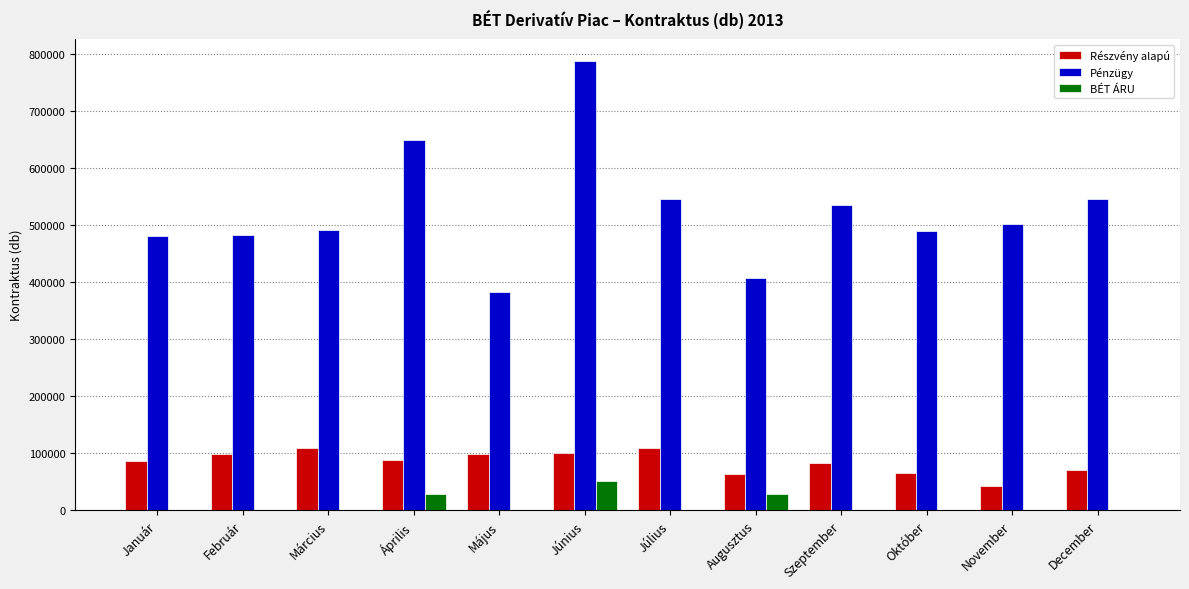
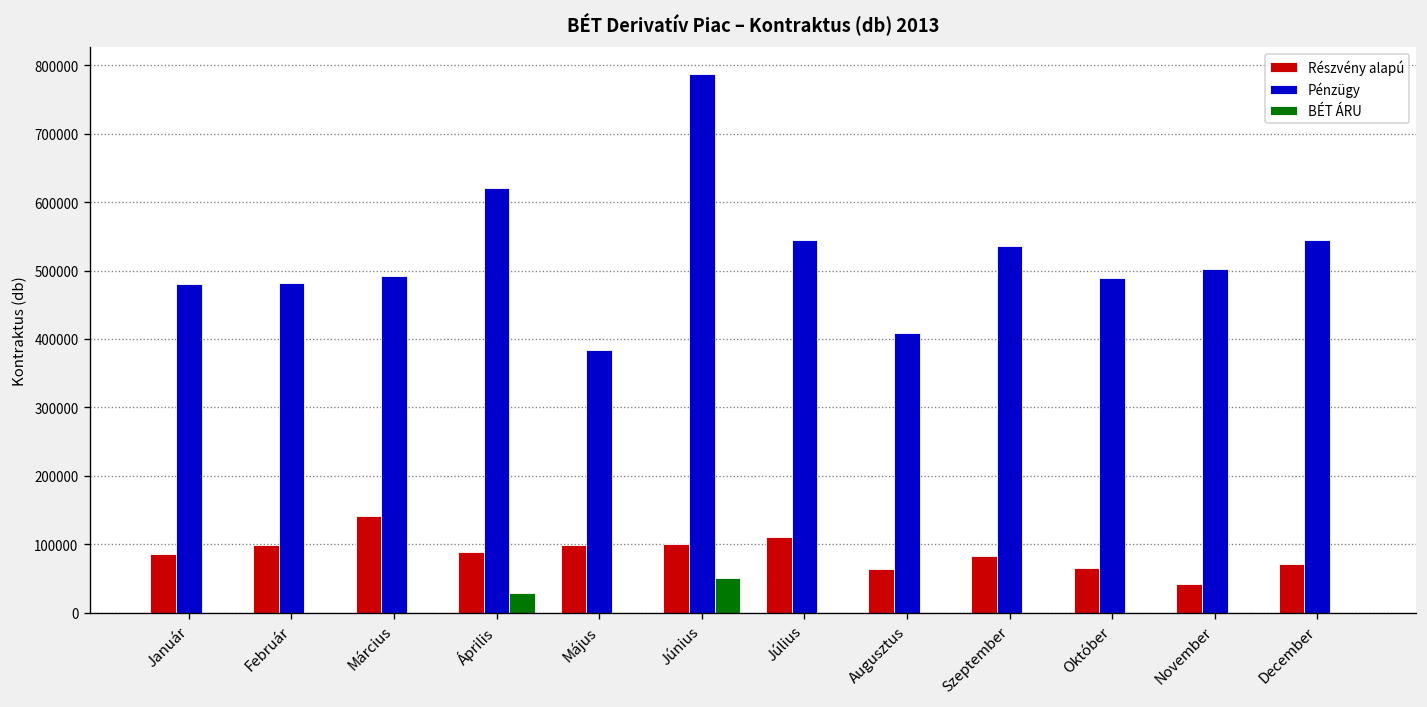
  {
    "Részvény alapú": {
      "Január": 90000,
      "Február": 100000,
-     "Március": 110000,
+     "Március": 140000,
      "Április": 90000,
      "Május": 100000,
      "Június": 100000,
      "Július": 110000,
      "Augusztus": 60000,
      "Szeptember": 80000,
      "Október": 70000,
      "November": 40000,
      "December": 70000
    },
    "Pénzügy": {
      "Január": 480000,
      "Február": 480000,
      "Március": 490000,
-     "Április": 650000,
+     "Április": 620000,
      "Május": 380000,
      "Június": 790000,
      "Július": 550000,
      "Augusztus": 410000,
      "Szeptember": 540000,
      "Október": 490000,
      "November": 500000,
      "December": 550000
    },
    "BÉT ÁRU": {
      "Április": 30000,
      "Június": 50000,
-     "Augusztus": 30000
+     "Augusztus": 0
    }
  }
